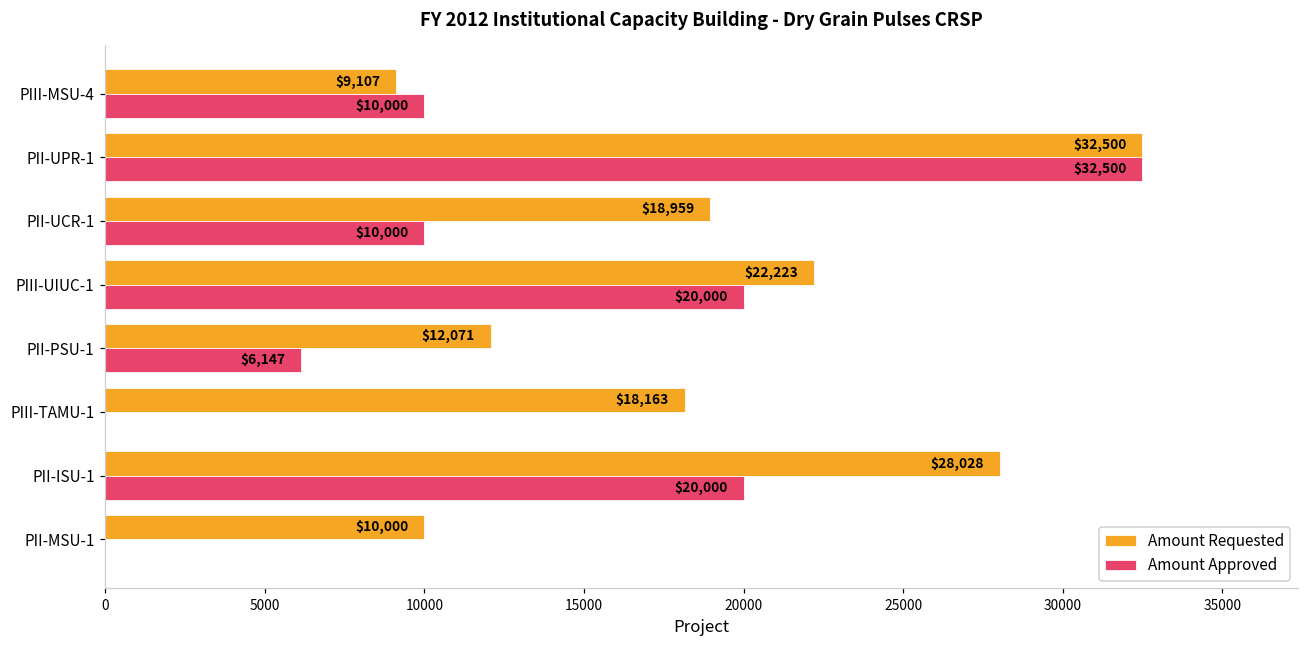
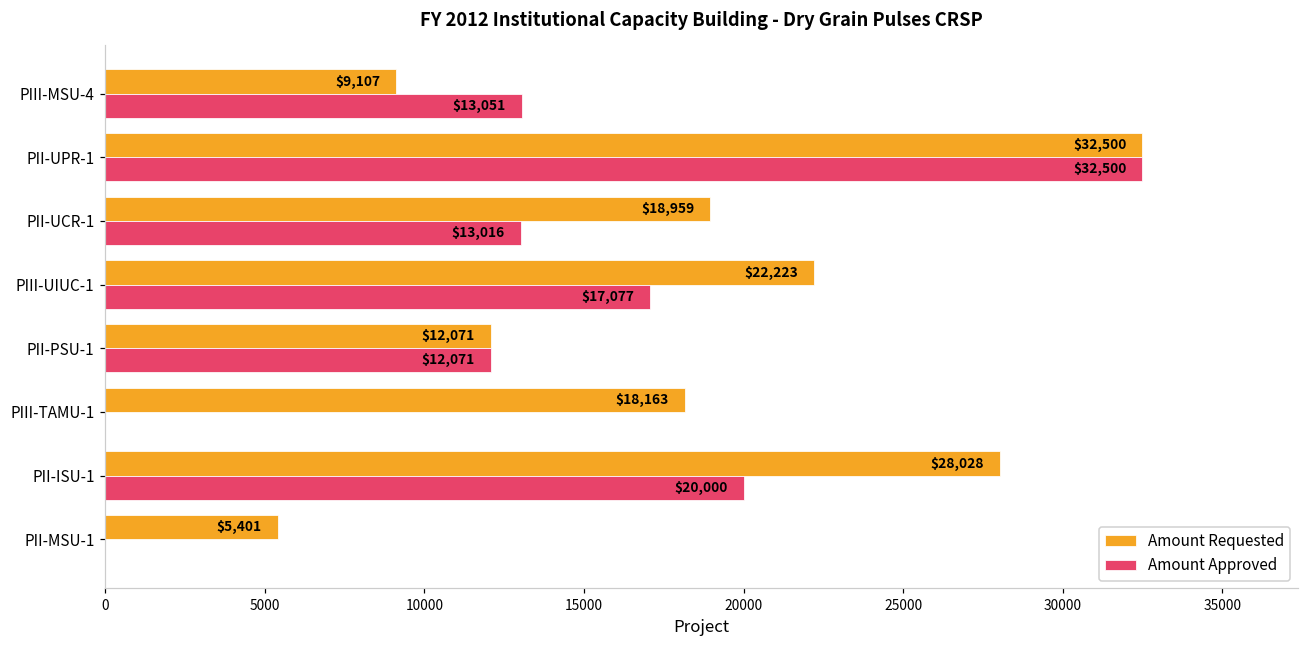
  {
    "Amount Requested": {
      "PIII-MSU-4": "$9,107",
      "PII-UPR-1": "$32,500",
      "PII-UCR-1": "$18,959",
      "PIII-UIUC-1": "$22,223",
      "PII-PSU-1": "$12,071",
      "PIII-TAMU-1": "$18,163",
      "PII-ISU-1": "$28,028",
-     "PII-MSU-1": "$10,000"
+     "PII-MSU-1": "$5,401"
    },
    "Amount Approved": {
-     "PIII-MSU-4": "$10,000",
+     "PIII-MSU-4": "$13,051",
      "PII-UPR-1": "$32,500",
-     "PII-UCR-1": "$10,000",
-     "PIII-UIUC-1": "$20,000",
-     "PII-PSU-1": "$6,147",
+     "PII-UCR-1": "$13,016",
+     "PIII-UIUC-1": "$17,077",
+     "PII-PSU-1": "$12,071",
      "PII-ISU-1": "$20,000"
    }
  }
